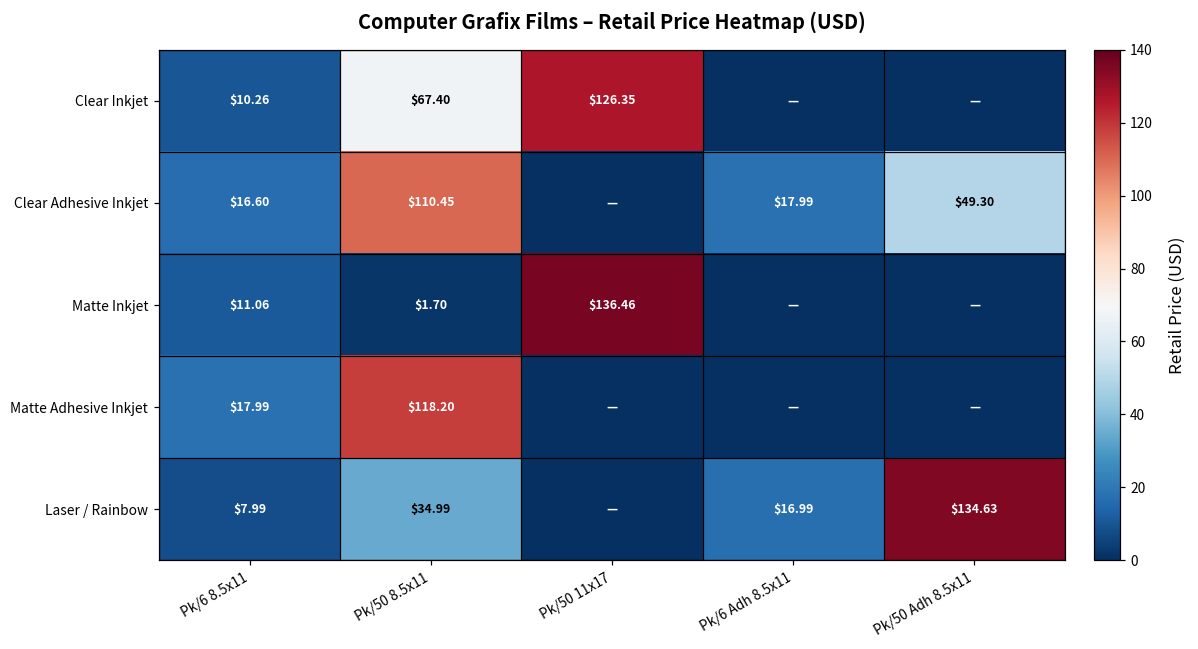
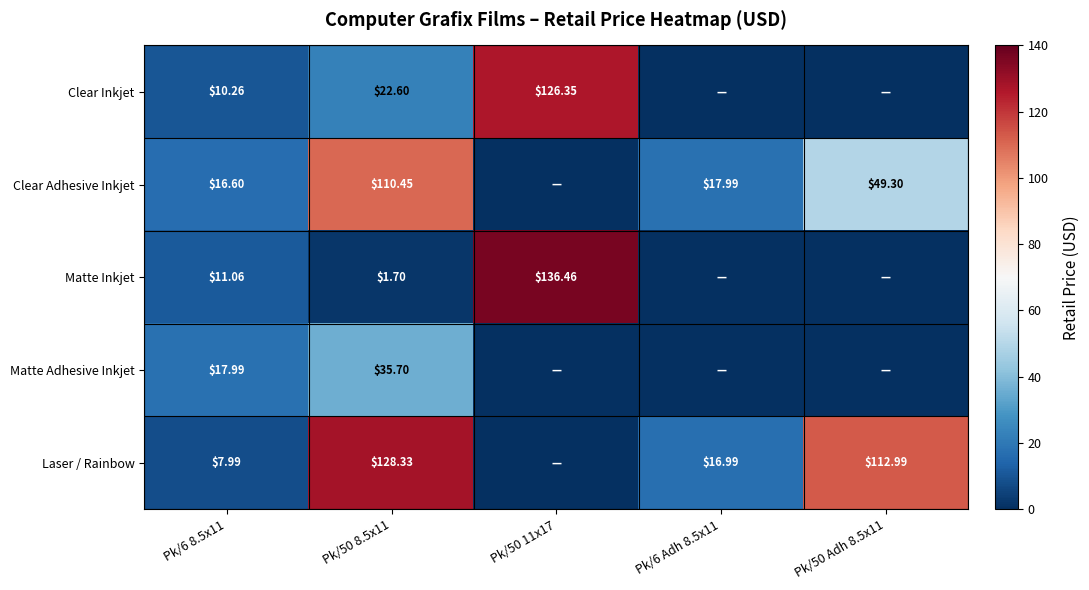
  {
    "Clear Inkjet": {
      "Pk/6 8.5x11": "$10.26",
-     "Pk/50 8.5x11": "$67.40",
+     "Pk/50 8.5x11": "$22.60",
      "Pk/50 11x17": "$126.35"
    },
    "Clear Adhesive Inkjet": {
      "Pk/6 8.5x11": "$16.60",
      "Pk/50 8.5x11": "$110.45",
      "Pk/6 Adh 8.5x11": "$17.99",
      "Pk/50 Adh 8.5x11": "$49.30"
    },
    "Matte Inkjet": {
      "Pk/6 8.5x11": "$11.06",
      "Pk/50 8.5x11": "$1.70",
      "Pk/50 11x17": "$136.46"
    },
    "Matte Adhesive Inkjet": {
      "Pk/6 8.5x11": "$17.99",
-     "Pk/50 8.5x11": "$118.20"
+     "Pk/50 8.5x11": "$35.70"
    },
    "Laser / Rainbow": {
      "Pk/6 8.5x11": "$7.99",
-     "Pk/50 8.5x11": "$34.99",
+     "Pk/50 8.5x11": "$128.33",
      "Pk/6 Adh 8.5x11": "$16.99",
-     "Pk/50 Adh 8.5x11": "$134.63"
+     "Pk/50 Adh 8.5x11": "$112.99"
    }
  }
